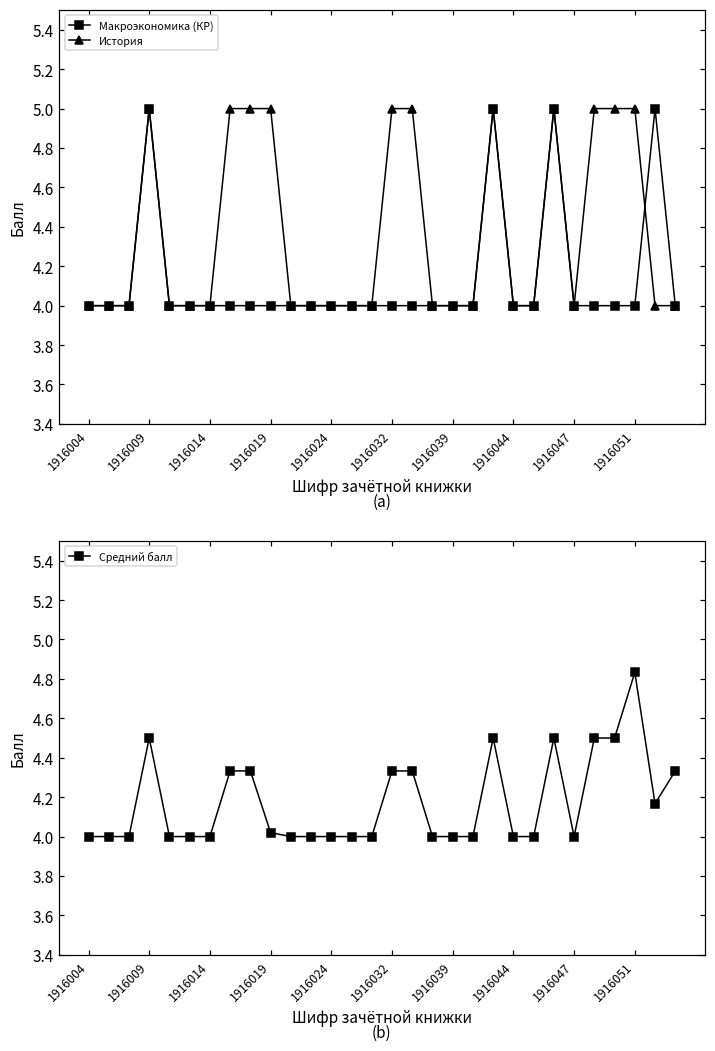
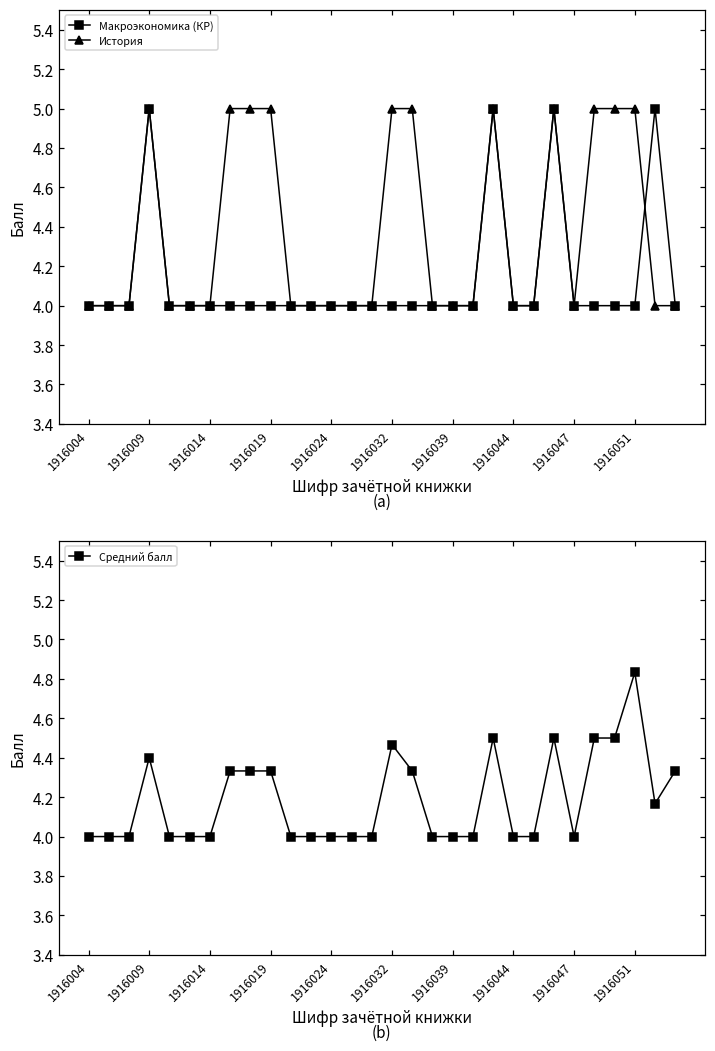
  {
    "(b)": {
      "1916004": 4.00,
-     "1916009": 4.5,
+     "1916009": 4.4,
      "1916014": 4.00,
-     "1916019": 4.02,
+     "1916019": 4.33,
      "1916024": 4.00,
-     "1916032": 4.33,
+     "1916032": 4.47,
      "1916039": 4.00,
      "1916044": 4.00,
      "1916047": 4.00,
      "1916051": 4.83
    }
  }
